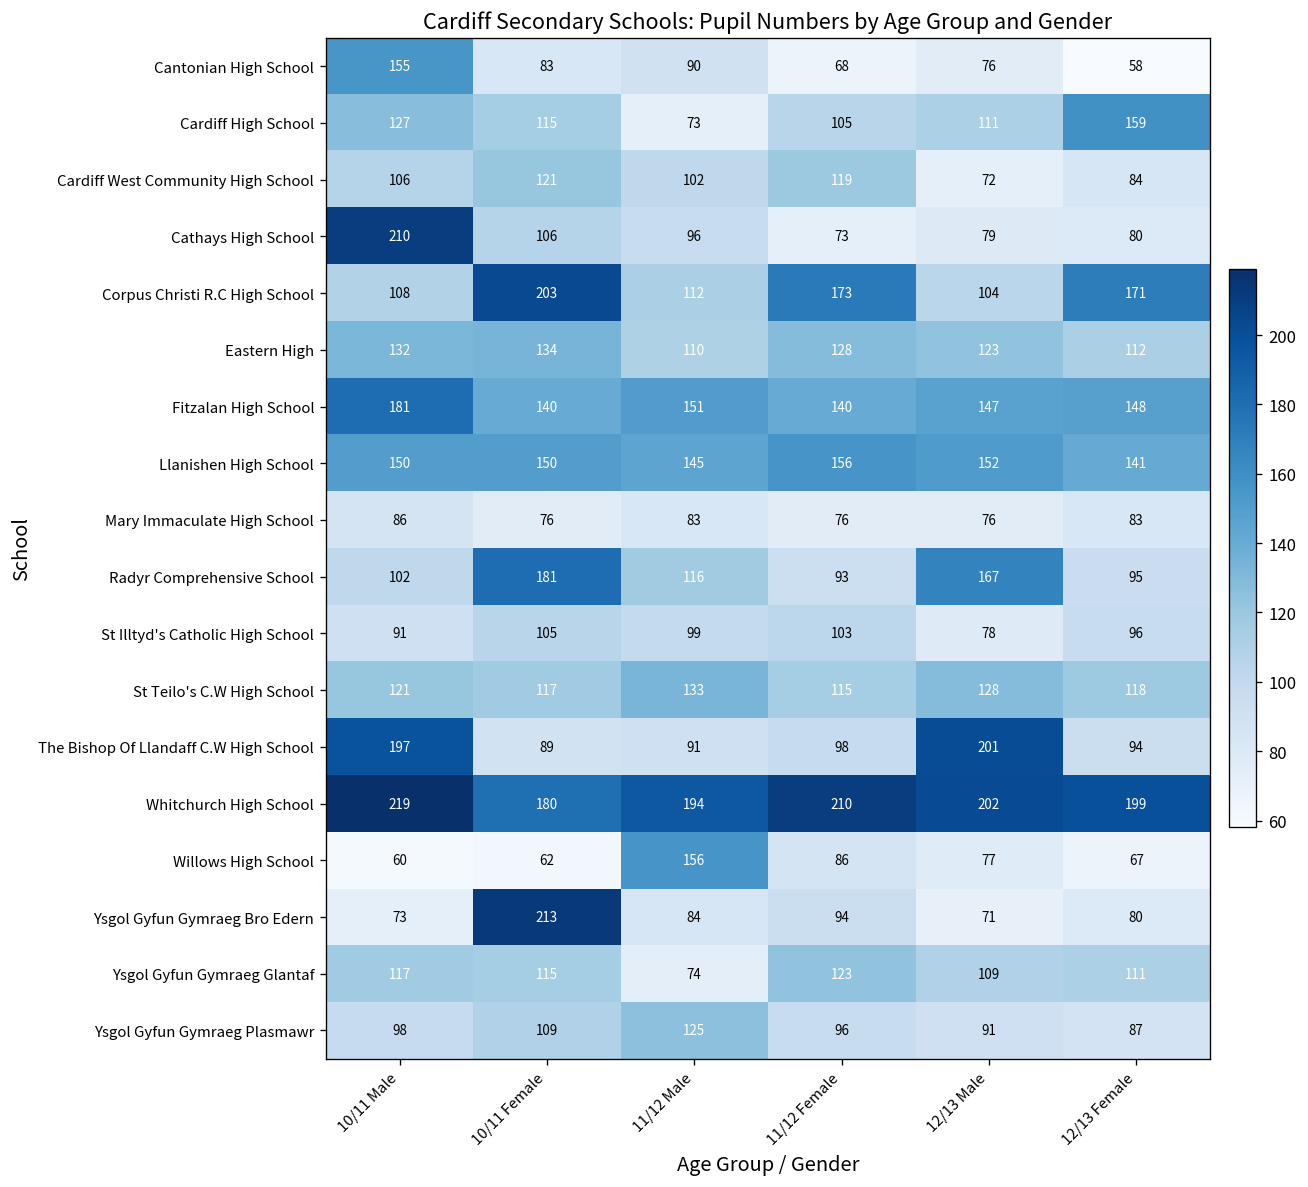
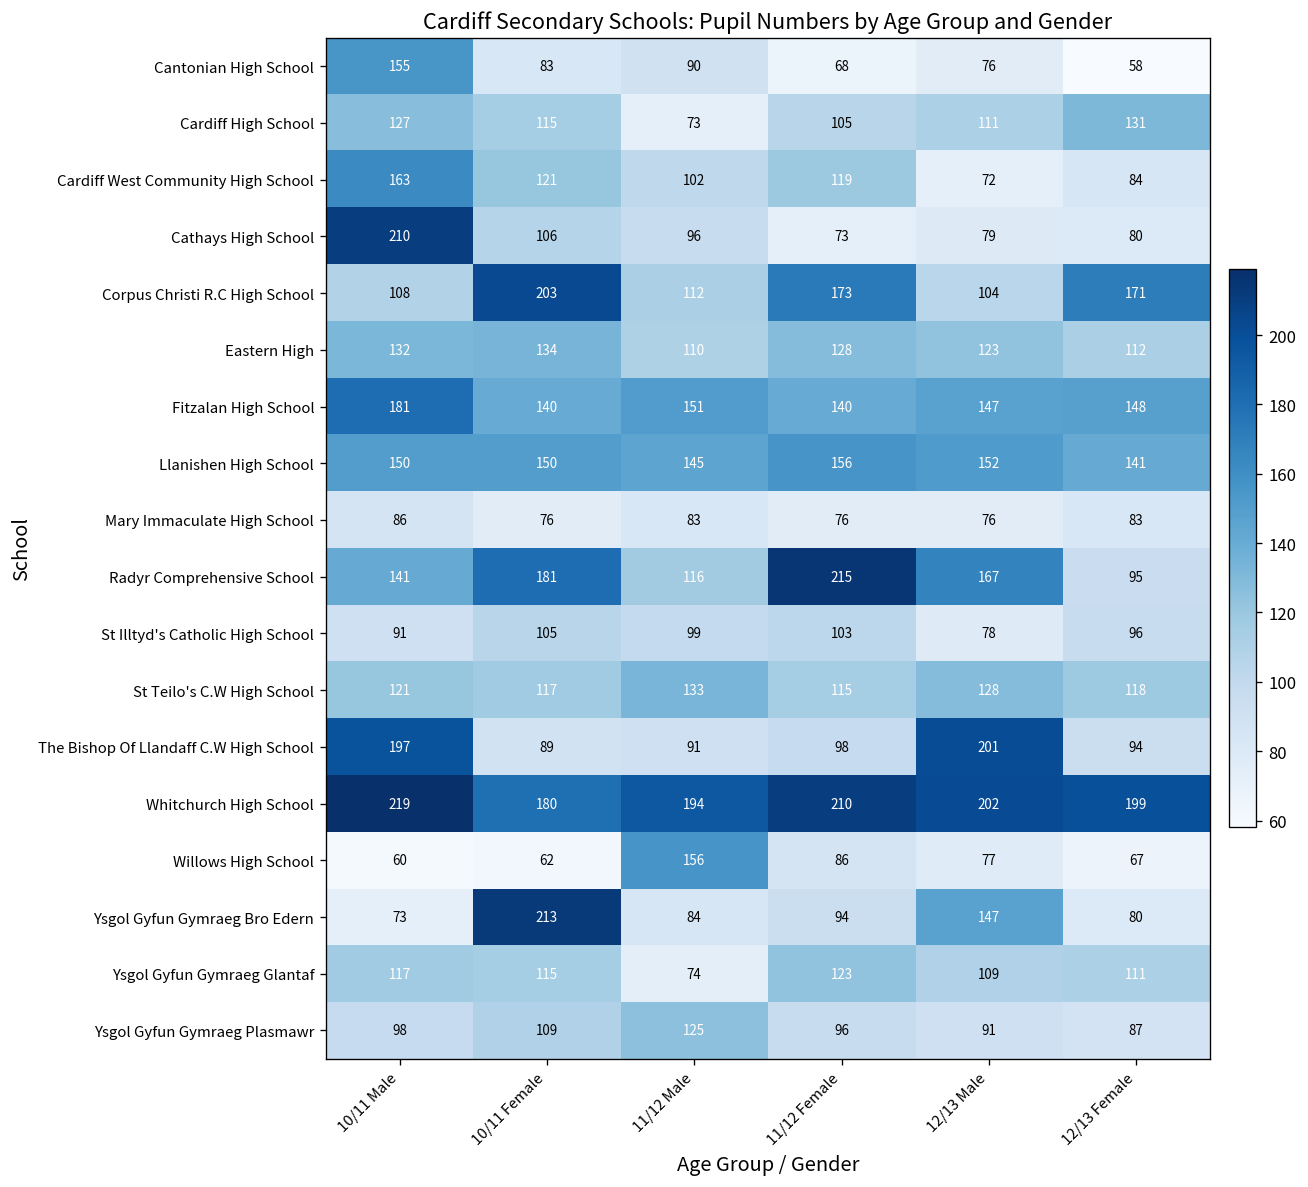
  {
    "Cantonian High School": {
      "10/11 Male": 155,
      "10/11 Female": 83,
      "11/12 Male": 90,
      "11/12 Female": 68,
      "12/13 Male": 76,
      "12/13 Female": 58
    },
    "Cardiff High School": {
      "10/11 Male": 127,
      "10/11 Female": 115,
      "11/12 Male": 73,
      "11/12 Female": 105,
      "12/13 Male": 111,
-     "12/13 Female": 159
+     "12/13 Female": 131
    },
    "Cardiff West Community High School": {
-     "10/11 Male": 106,
+     "10/11 Male": 163,
      "10/11 Female": 121,
      "11/12 Male": 102,
      "11/12 Female": 119,
      "12/13 Male": 72,
      "12/13 Female": 84
    },
    "Cathays High School": {
      "10/11 Male": 210,
      "10/11 Female": 106,
      "11/12 Male": 96,
      "11/12 Female": 73,
      "12/13 Male": 79,
      "12/13 Female": 80
    },
    "Corpus Christi R.C High School": {
      "10/11 Male": 108,
      "10/11 Female": 203,
      "11/12 Male": 112,
      "11/12 Female": 173,
      "12/13 Male": 104,
      "12/13 Female": 171
    },
    "Eastern High": {
      "10/11 Male": 132,
      "10/11 Female": 134,
      "11/12 Male": 110,
      "11/12 Female": 128,
      "12/13 Male": 123,
      "12/13 Female": 112
    },
    "Fitzalan High School": {
      "10/11 Male": 181,
      "10/11 Female": 140,
      "11/12 Male": 151,
      "11/12 Female": 140,
      "12/13 Male": 147,
      "12/13 Female": 148
    },
    "Llanishen High School": {
      "10/11 Male": 150,
      "10/11 Female": 150,
      "11/12 Male": 145,
      "11/12 Female": 156,
      "12/13 Male": 152,
      "12/13 Female": 141
    },
    "Mary Immaculate High School": {
      "10/11 Male": 86,
      "10/11 Female": 76,
      "11/12 Male": 83,
      "11/12 Female": 76,
      "12/13 Male": 76,
      "12/13 Female": 83
    },
    "Radyr Comprehensive School": {
-     "10/11 Male": 102,
+     "10/11 Male": 141,
      "10/11 Female": 181,
      "11/12 Male": 116,
-     "11/12 Female": 93,
+     "11/12 Female": 215,
      "12/13 Male": 167,
      "12/13 Female": 95
    },
    "St Illtyd's Catholic High School": {
      "10/11 Male": 91,
      "10/11 Female": 105,
      "11/12 Male": 99,
      "11/12 Female": 103,
      "12/13 Male": 78,
      "12/13 Female": 96
    },
    "St Teilo's C.W High School": {
      "10/11 Male": 121,
      "10/11 Female": 117,
      "11/12 Male": 133,
      "11/12 Female": 115,
      "12/13 Male": 128,
      "12/13 Female": 118
    },
    "The Bishop Of Llandaff C.W High School": {
      "10/11 Male": 197,
      "10/11 Female": 89,
      "11/12 Male": 91,
      "11/12 Female": 98,
      "12/13 Male": 201,
      "12/13 Female": 94
    },
    "Whitchurch High School": {
      "10/11 Male": 219,
      "10/11 Female": 180,
      "11/12 Male": 194,
      "11/12 Female": 210,
      "12/13 Male": 202,
      "12/13 Female": 199
    },
    "Willows High School": {
      "10/11 Male": 60,
      "10/11 Female": 62,
      "11/12 Male": 156,
      "11/12 Female": 86,
      "12/13 Male": 77,
      "12/13 Female": 67
    },
    "Ysgol Gyfun Gymraeg Bro Edern": {
      "10/11 Male": 73,
      "10/11 Female": 213,
      "11/12 Male": 84,
      "11/12 Female": 94,
-     "12/13 Male": 71,
+     "12/13 Male": 147,
      "12/13 Female": 80
    },
    "Ysgol Gyfun Gymraeg Glantaf": {
      "10/11 Male": 117,
      "10/11 Female": 115,
      "11/12 Male": 74,
      "11/12 Female": 123,
      "12/13 Male": 109,
      "12/13 Female": 111
    },
    "Ysgol Gyfun Gymraeg Plasmawr": {
      "10/11 Male": 98,
      "10/11 Female": 109,
      "11/12 Male": 125,
      "11/12 Female": 96,
      "12/13 Male": 91,
      "12/13 Female": 87
    }
  }
